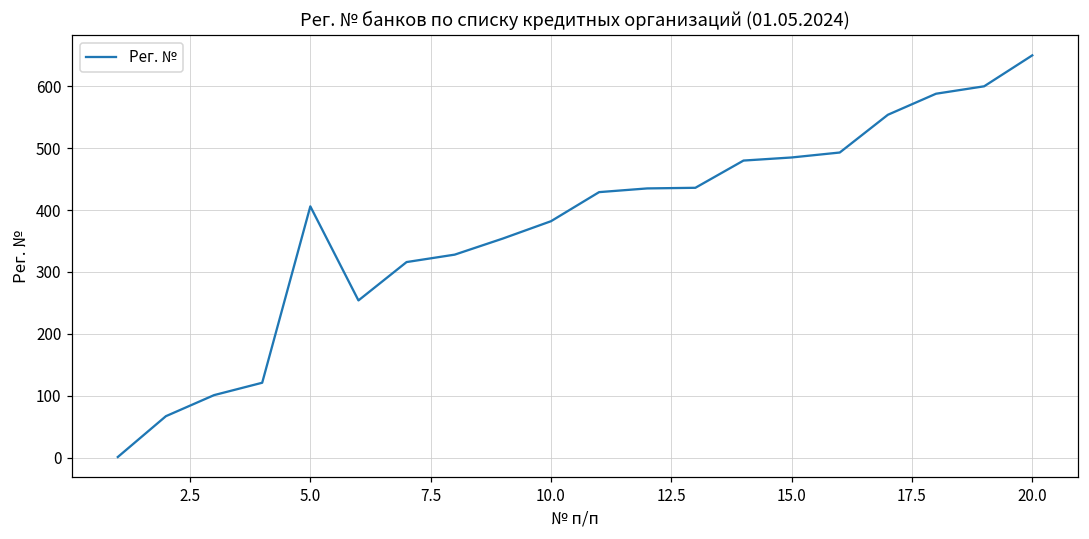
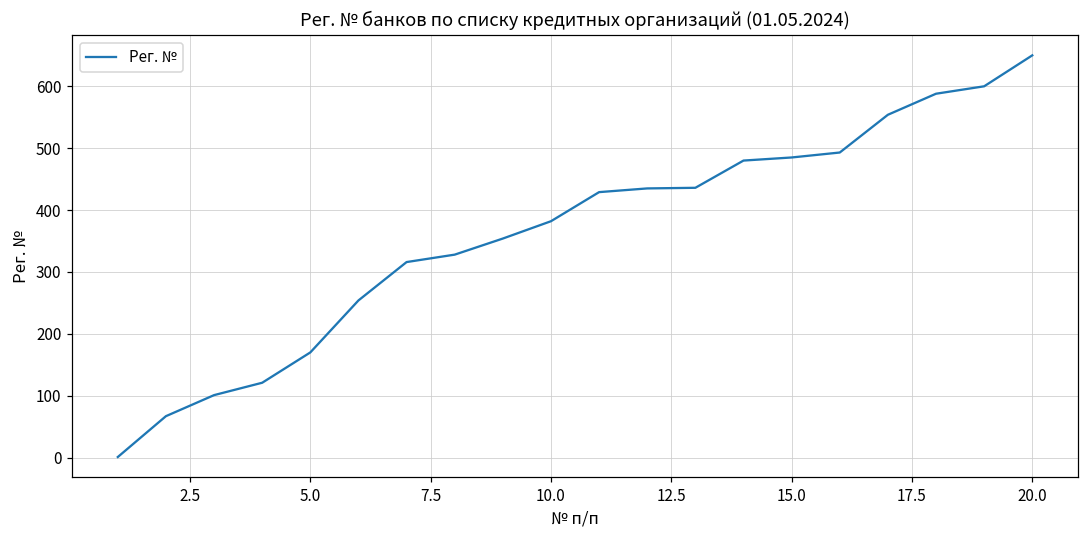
  {
-   "5.0": 410,
+   "5.0": 170,
    "10.0": 380,
    "15.0": 490,
    "20.0": 650
  }
